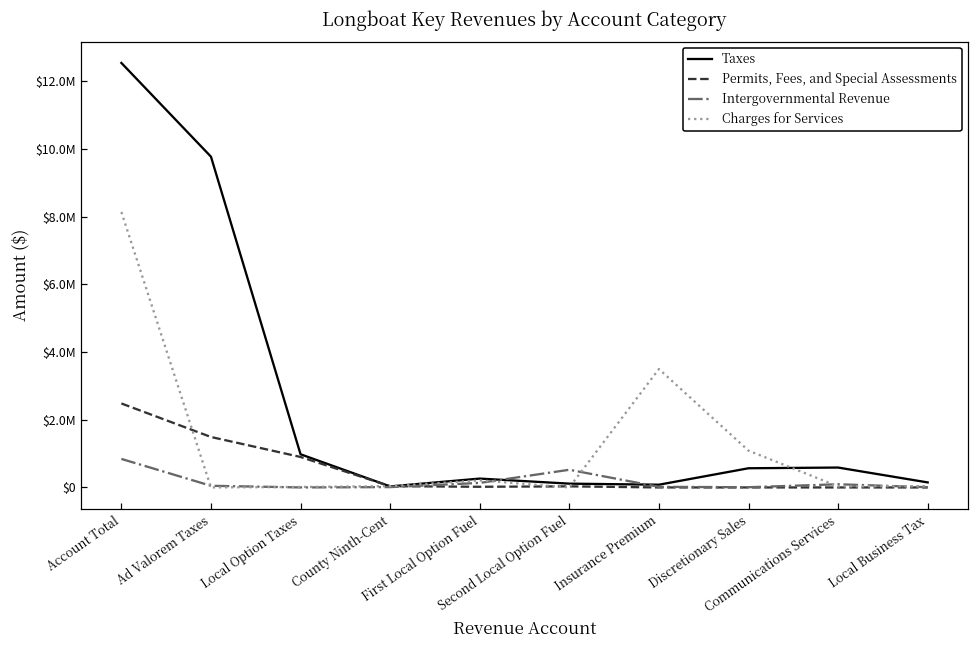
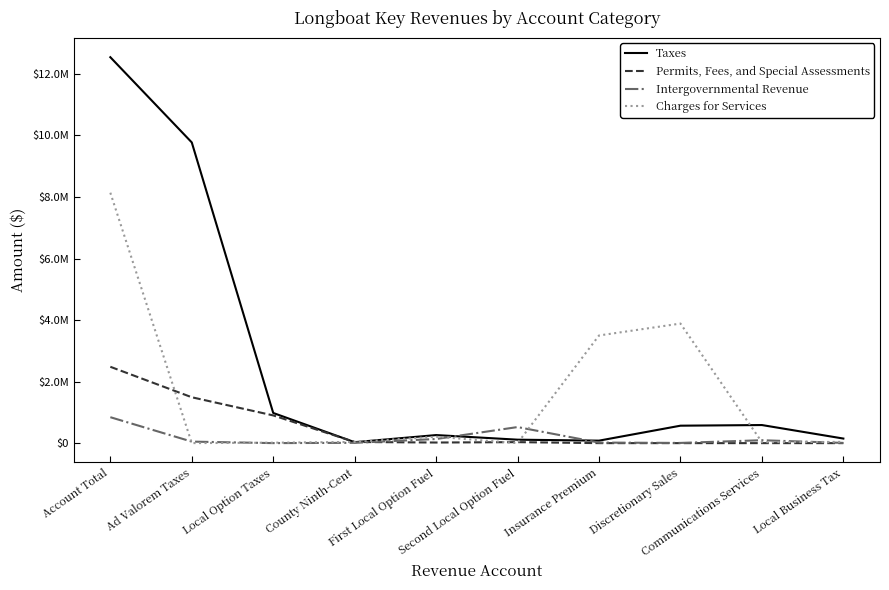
  {
    "Taxes": {
      "Account Total": "$12500000",
      "Ad Valorem Taxes": "$9800000",
      "Discretionary Sales": "$600000",
      "Communications Services": "$600000",
      "Local Business Tax": "$100000"
    },
    "Permits, Fees, and Special Assessments": {
      "Account Total": "$2500000",
      "Ad Valorem Taxes": "$1500000",
      "First Local Option Fuel": "$0"
    },
    "Intergovernmental Revenue": {
      "Account Total": "$800000",
      "Second Local Option Fuel": "$500000"
    },
    "Charges for Services": {
      "Account Total": "$8100000",
      "Insurance Premium": "$3500000",
-     "Discretionary Sales": "$1100000"
+     "Discretionary Sales": "$3900000"
    }
  }
